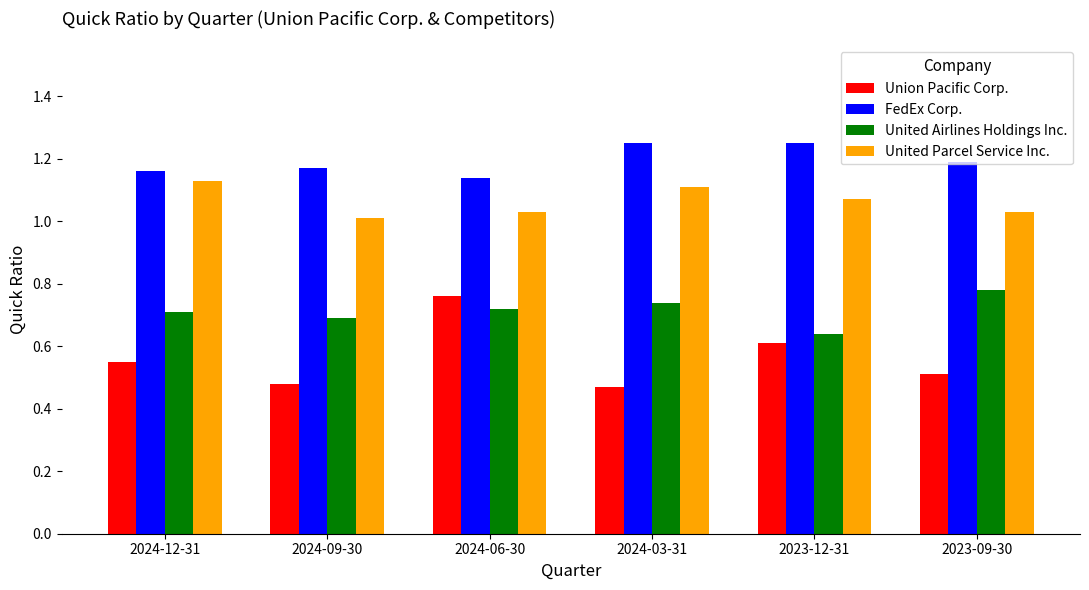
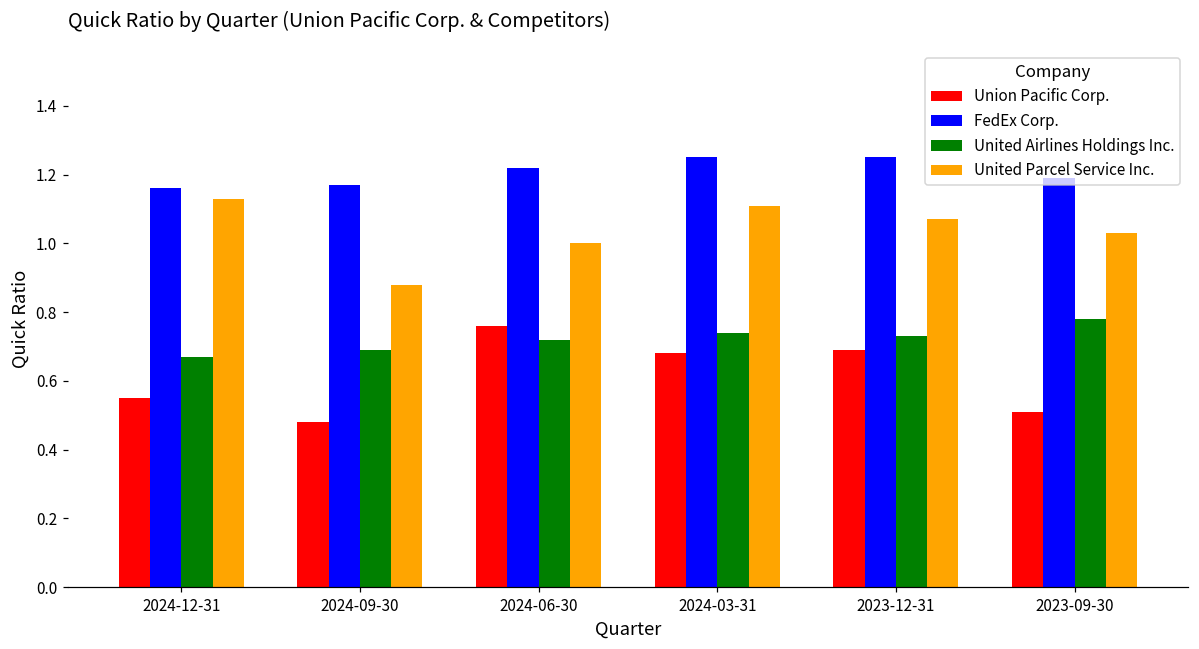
  {
    "Union Pacific Corp.": {
      "2024-12-31": 0.55,
      "2024-09-30": 0.48,
      "2024-06-30": 0.76,
-     "2024-03-31": 0.47,
-     "2023-12-31": 0.61,
+     "2024-03-31": 0.68,
+     "2023-12-31": 0.69,
      "2023-09-30": 0.51
    },
    "FedEx Corp.": {
      "2024-12-31": 1.16,
      "2024-09-30": 1.17,
-     "2024-06-30": 1.14,
+     "2024-06-30": 1.22,
      "2024-03-31": 1.25,
      "2023-12-31": 1.25
    },
    "United Airlines Holdings Inc.": {
-     "2024-12-31": 0.71,
+     "2024-12-31": 0.67,
      "2024-09-30": 0.69,
      "2024-06-30": 0.72,
      "2024-03-31": 0.74,
-     "2023-12-31": 0.64,
+     "2023-12-31": 0.73,
      "2023-09-30": 0.78
    },
    "United Parcel Service Inc.": {
      "2024-12-31": 1.13,
-     "2024-09-30": 1.01,
-     "2024-06-30": 1.03,
+     "2024-09-30": 0.88,
+     "2024-06-30": 1.00,
      "2024-03-31": 1.11,
      "2023-12-31": 1.07,
      "2023-09-30": 1.03
    }
  }
